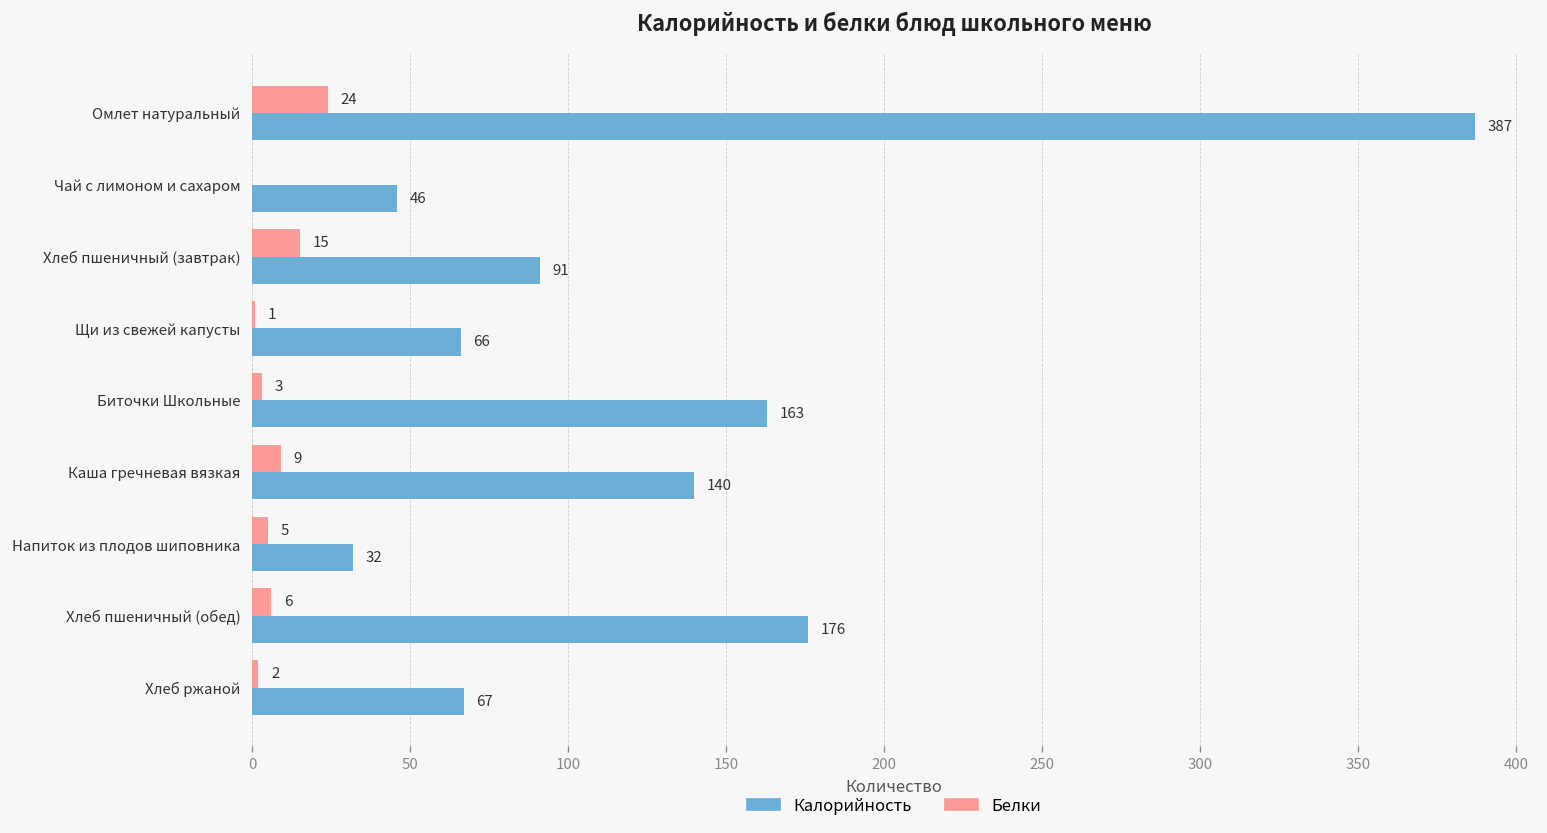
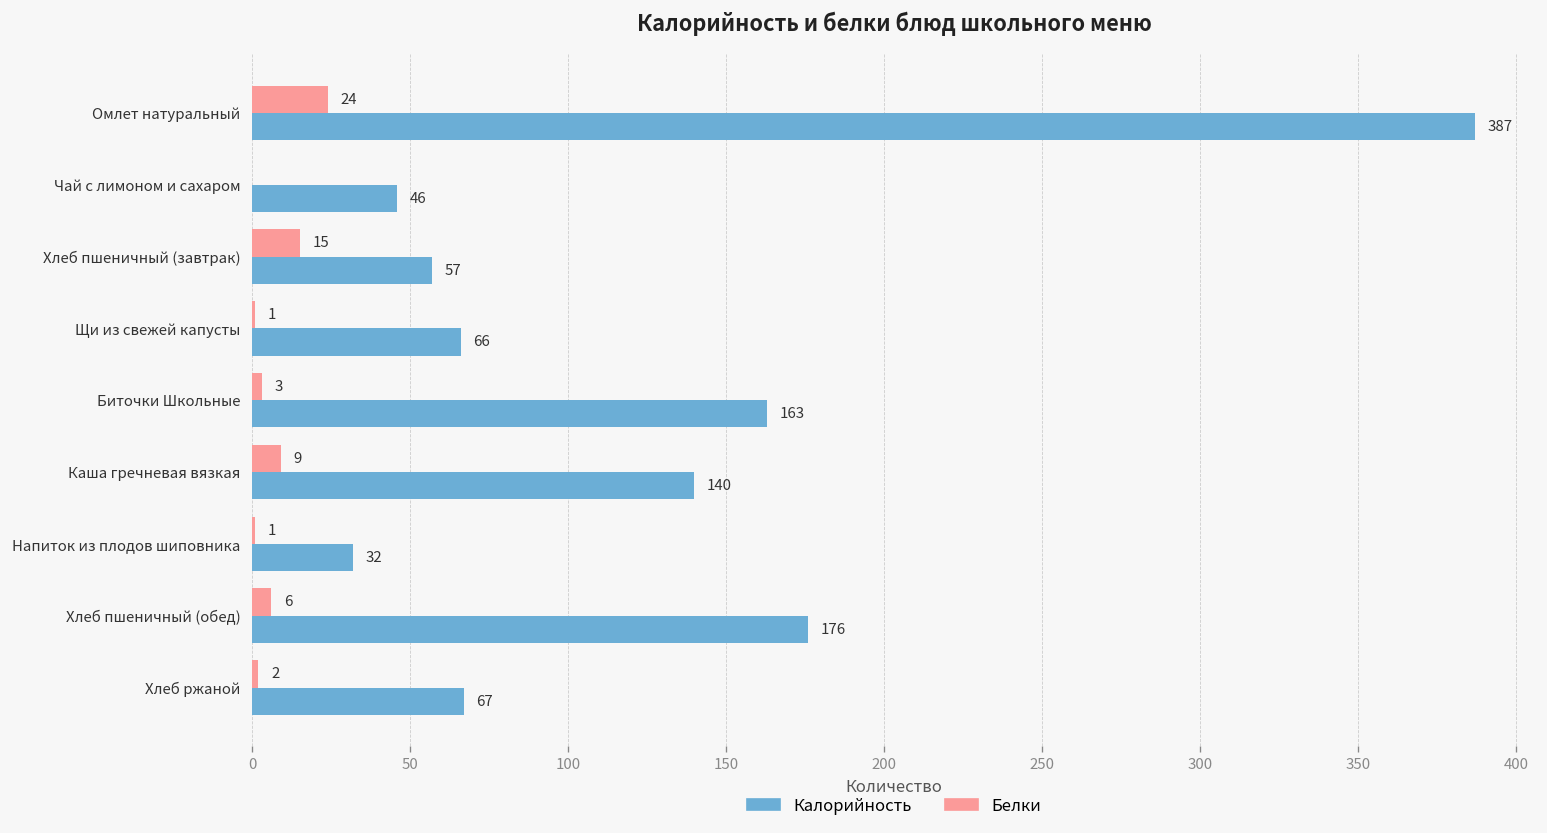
  {
    "Калорийность": {
      "Омлет натуральный": 387,
      "Чай с лимоном и сахаром": 46,
-     "Хлеб пшеничный (завтрак)": 91,
+     "Хлеб пшеничный (завтрак)": 57,
      "Щи из свежей капусты": 66,
      "Биточки Школьные": 163,
      "Каша гречневая вязкая": 140,
      "Напиток из плодов шиповника": 32,
      "Хлеб пшеничный (обед)": 176,
      "Хлеб ржаной": 67
    },
    "Белки": {
      "Омлет натуральный": 24,
      "Хлеб пшеничный (завтрак)": 15,
      "Щи из свежей капусты": 1,
      "Биточки Школьные": 3,
      "Каша гречневая вязкая": 9,
-     "Напиток из плодов шиповника": 5,
+     "Напиток из плодов шиповника": 1,
      "Хлеб пшеничный (обед)": 6,
      "Хлеб ржаной": 2
    }
  }
